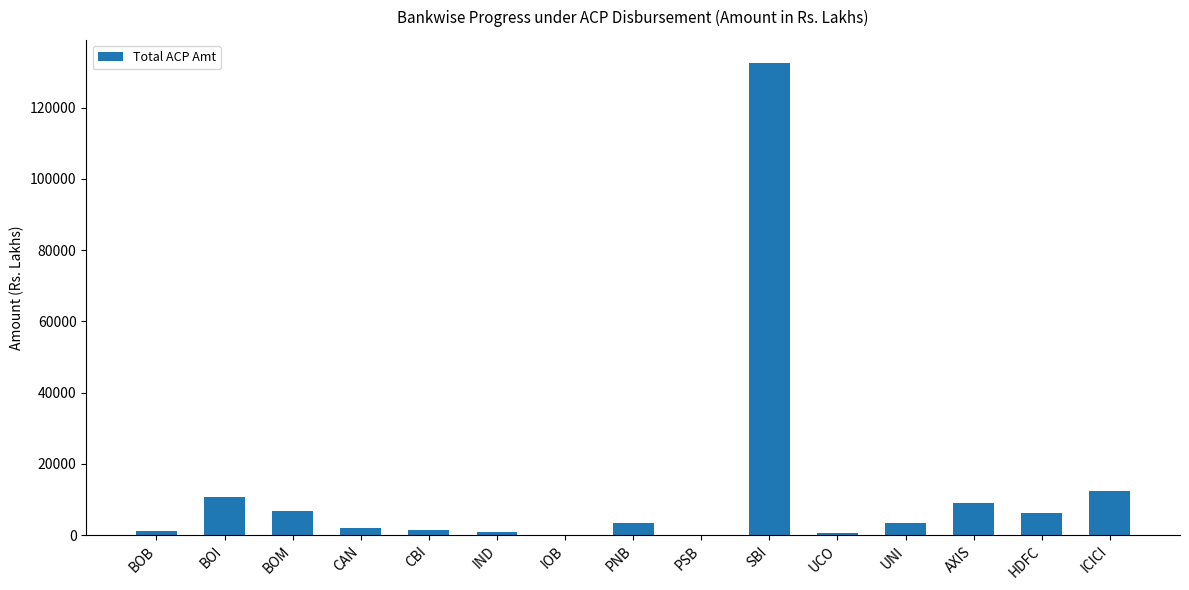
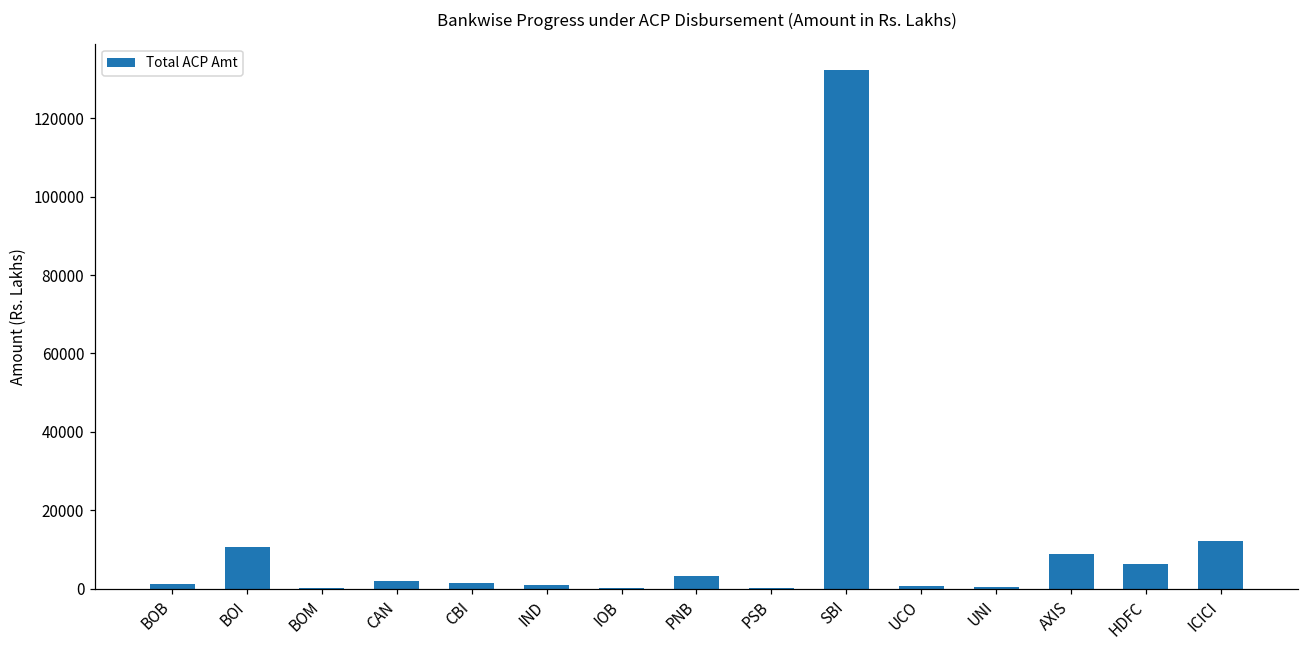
  {
    "BOB": 1000,
    "BOI": 11000,
-   "BOM": 7000,
+   "BOM": 0,
    "CAN": 2000,
    "CBI": 1000,
    "IND": 1000,
    "PNB": 3000,
    "SBI": 132000,
-   "UNI": 3000,
+   "UNI": 0,
    "AXIS": 9000,
    "HDFC": 6000,
    "ICICI": 12000
  }
